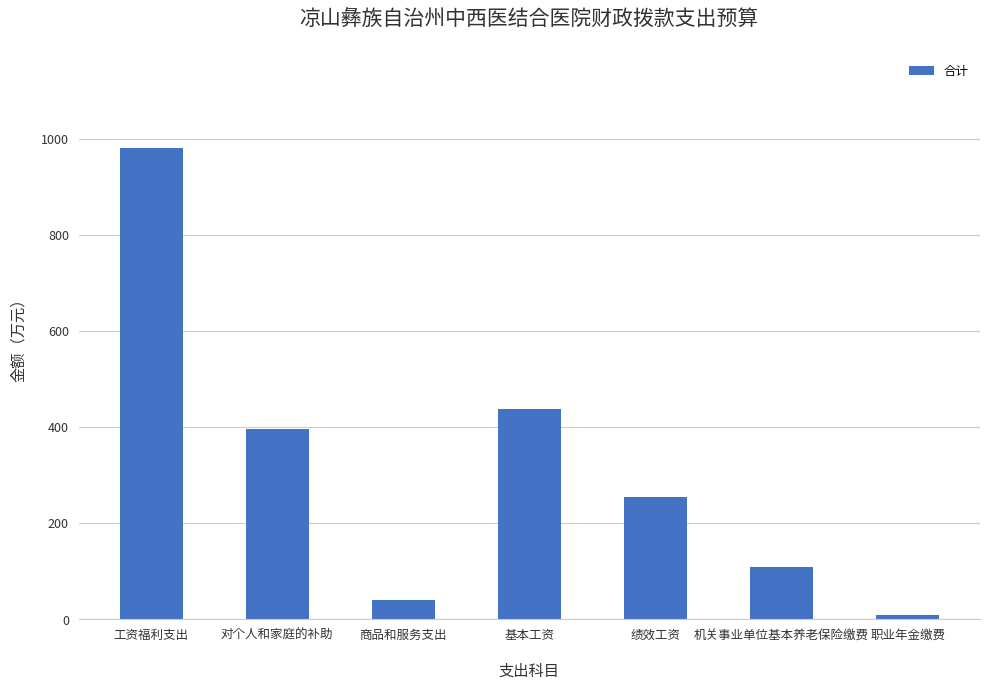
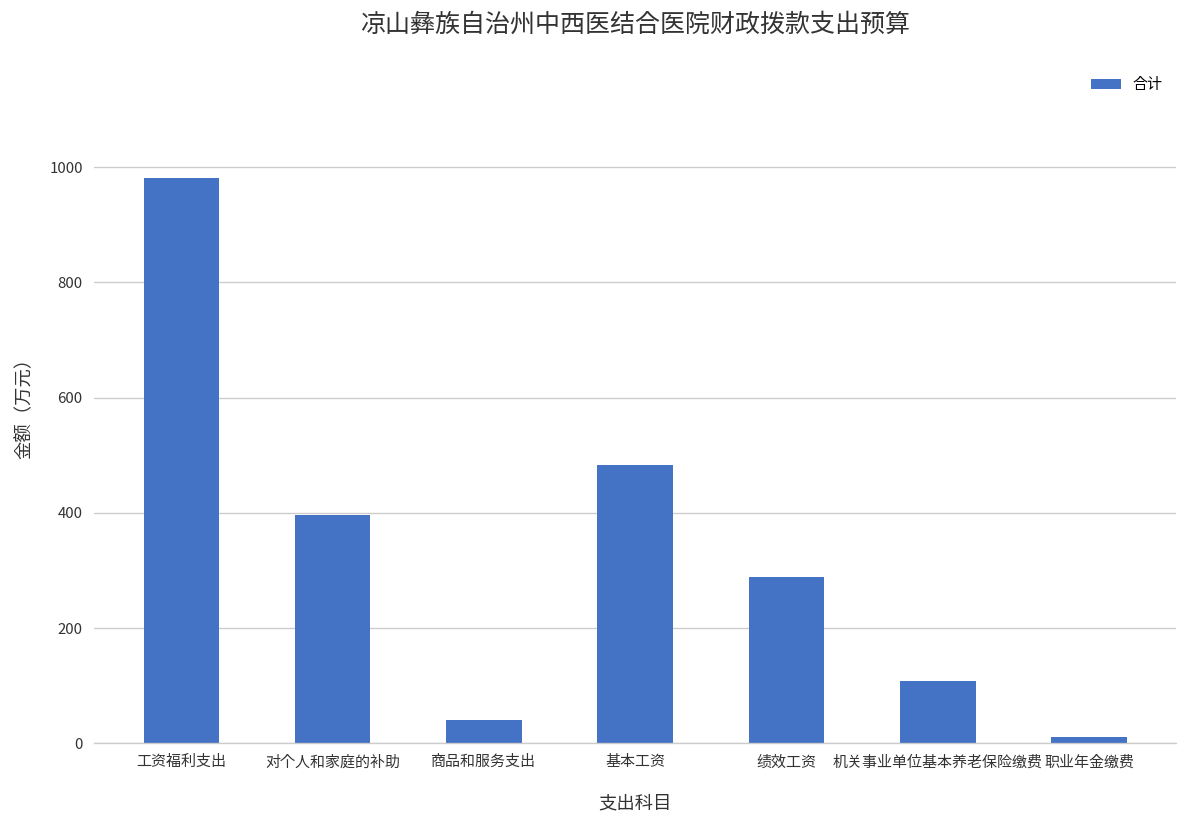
  {
    "工资福利支出": 980,
    "对个人和家庭的补助": 400,
    "商品和服务支出": 40,
-   "基本工资": 440,
-   "绩效工资": 250,
+   "基本工资": 480,
+   "绩效工资": 290,
    "机关事业单位基本养老保险缴费": 110,
    "职业年金缴费": 10
  }
